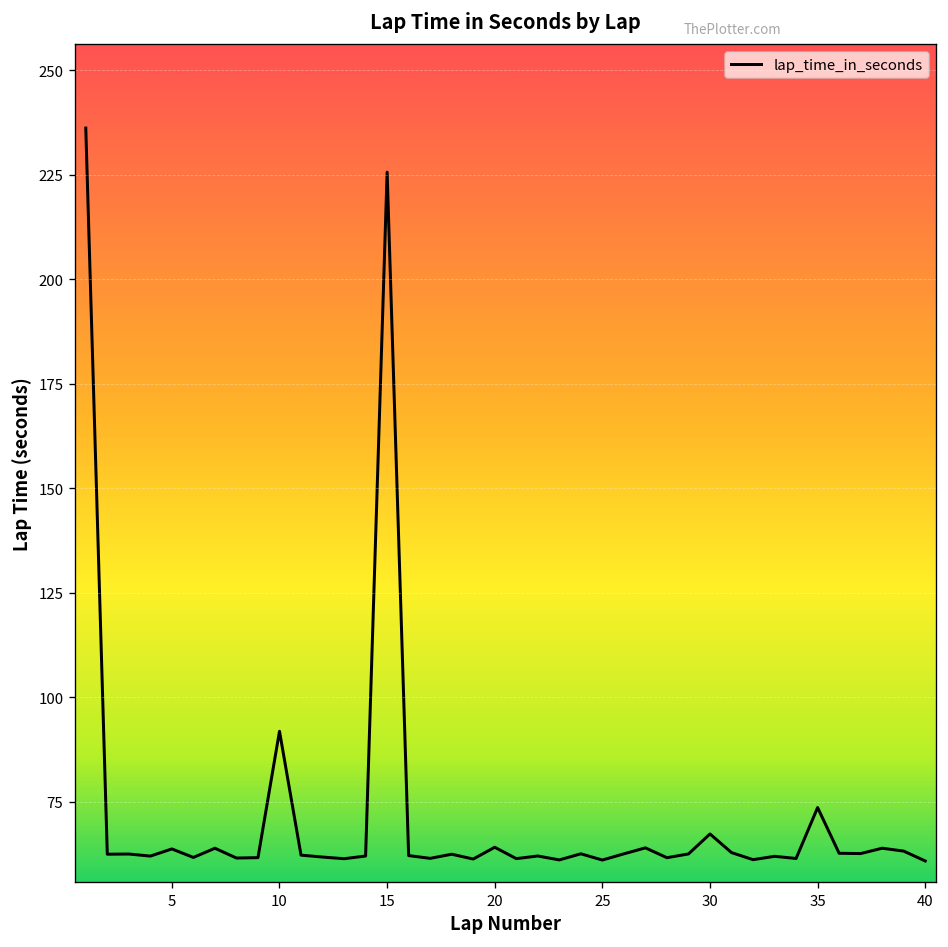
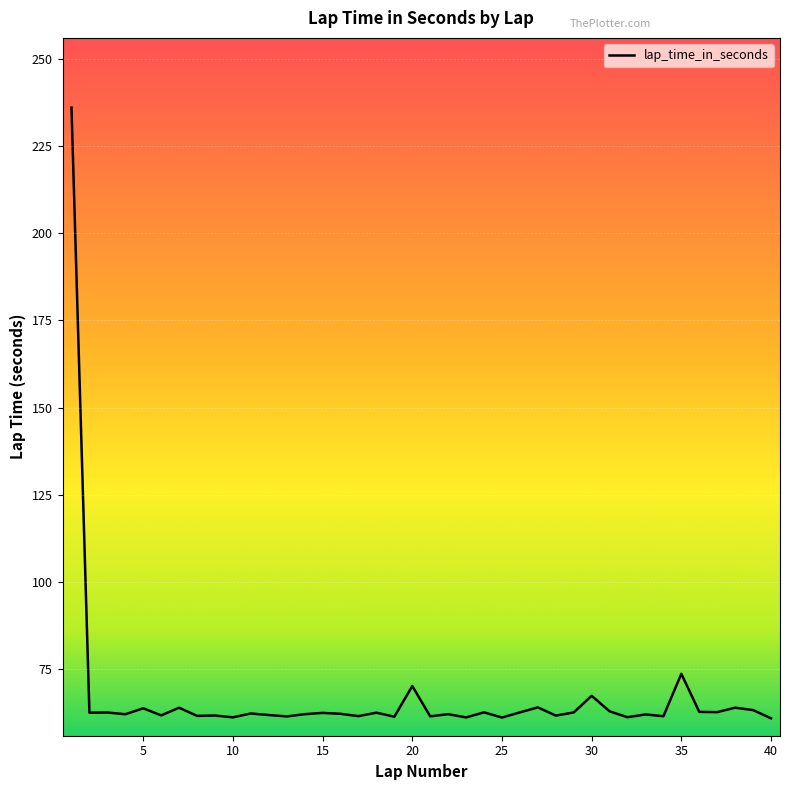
  {
    "5": 64,
-   "10": 92,
-   "15": 226,
-   "20": 64,
+   "10": 61,
+   "15": 62,
+   "20": 70,
    "25": 61,
    "30": 67,
    "35": 74,
    "40": 61
  }
